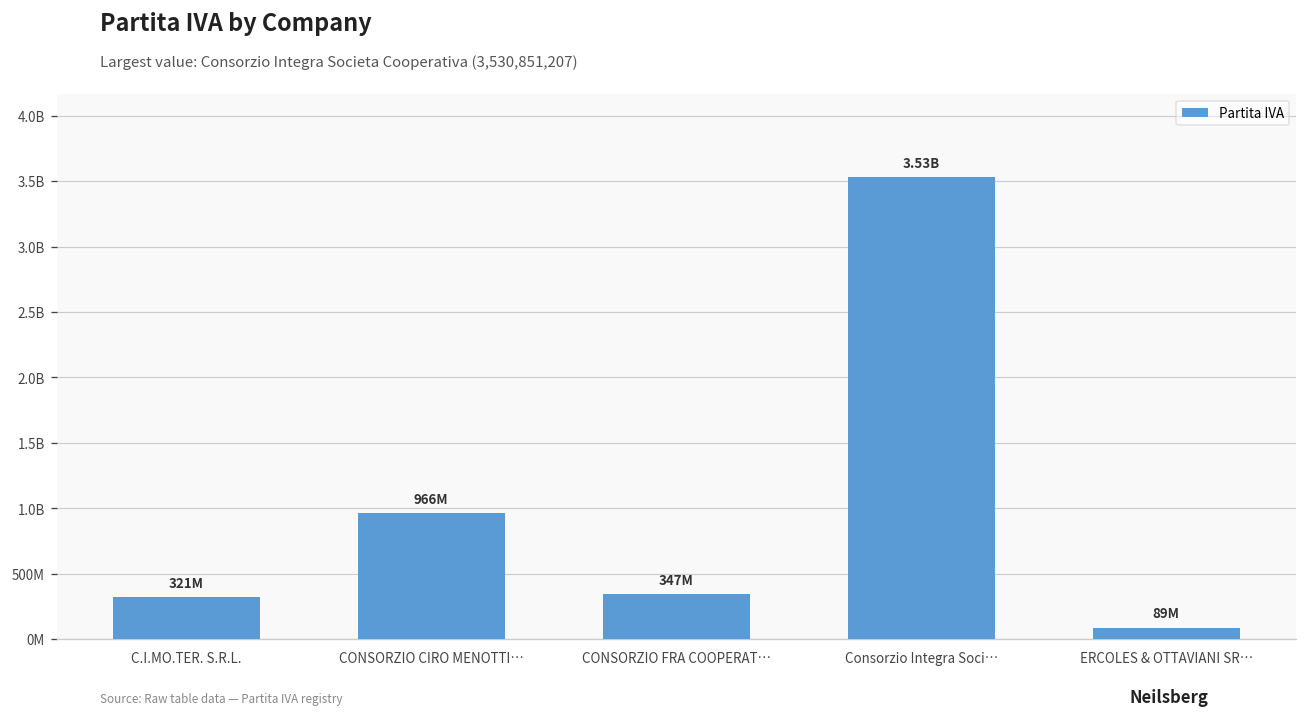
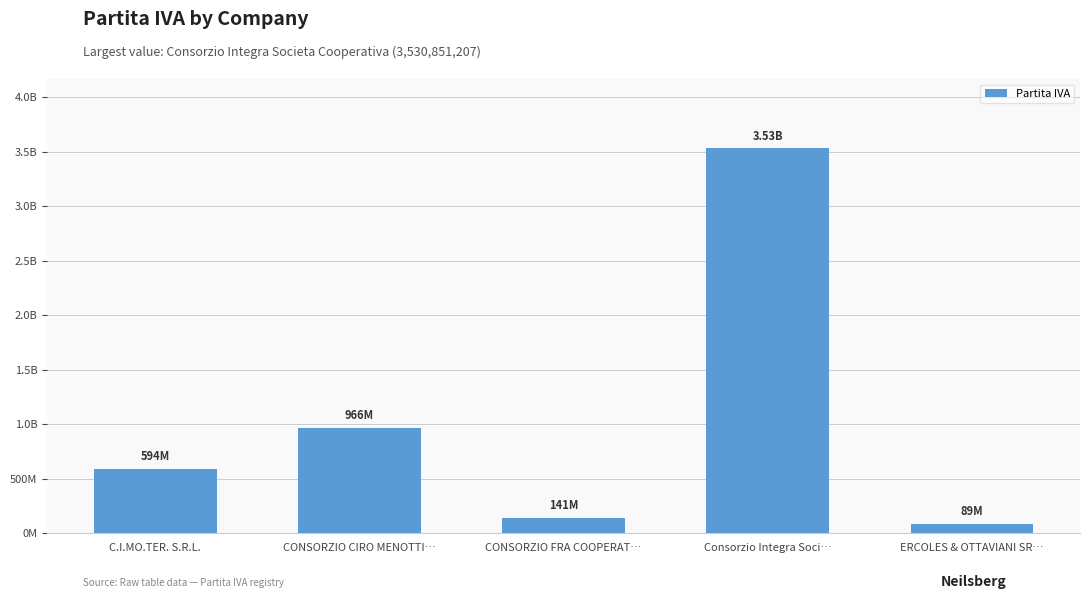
  {
-   "C.I.MO.TER. S.R.L.": "321M",
+   "C.I.MO.TER. S.R.L.": "594M",
    "CONSORZIO CIRO MENOTTI…": "966M",
-   "CONSORZIO FRA COOPERAT…": "347M",
+   "CONSORZIO FRA COOPERAT…": "141M",
    "Consorzio Integra Soci…": "3.53B",
    "ERCOLES & OTTAVIANI SR…": "89M"
  }
